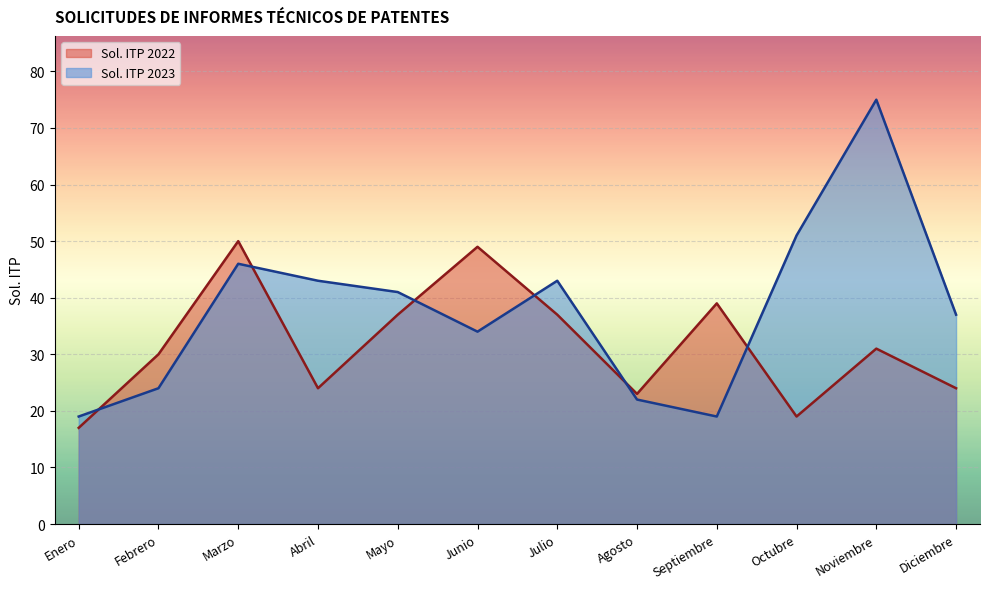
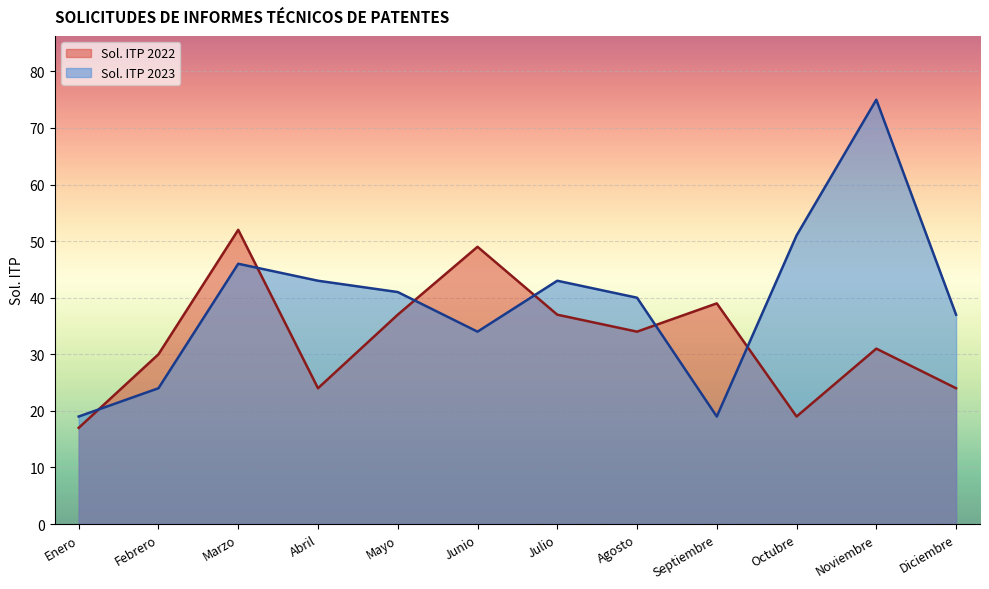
  {
    "Sol. ITP 2022": {
      "Enero": 17,
      "Febrero": 30,
-     "Marzo": 50,
+     "Marzo": 52,
      "Abril": 24,
      "Mayo": 37,
      "Junio": 49,
      "Julio": 37,
-     "Agosto": 23,
+     "Agosto": 34,
      "Septiembre": 39,
      "Octubre": 19,
      "Noviembre": 31,
      "Diciembre": 24
    },
    "Sol. ITP 2023": {
      "Enero": 19,
      "Febrero": 24,
      "Marzo": 46,
      "Abril": 43,
      "Mayo": 41,
      "Junio": 34,
      "Julio": 43,
-     "Agosto": 22,
+     "Agosto": 40,
      "Septiembre": 19,
      "Octubre": 51,
      "Noviembre": 75,
      "Diciembre": 37
    }
  }
